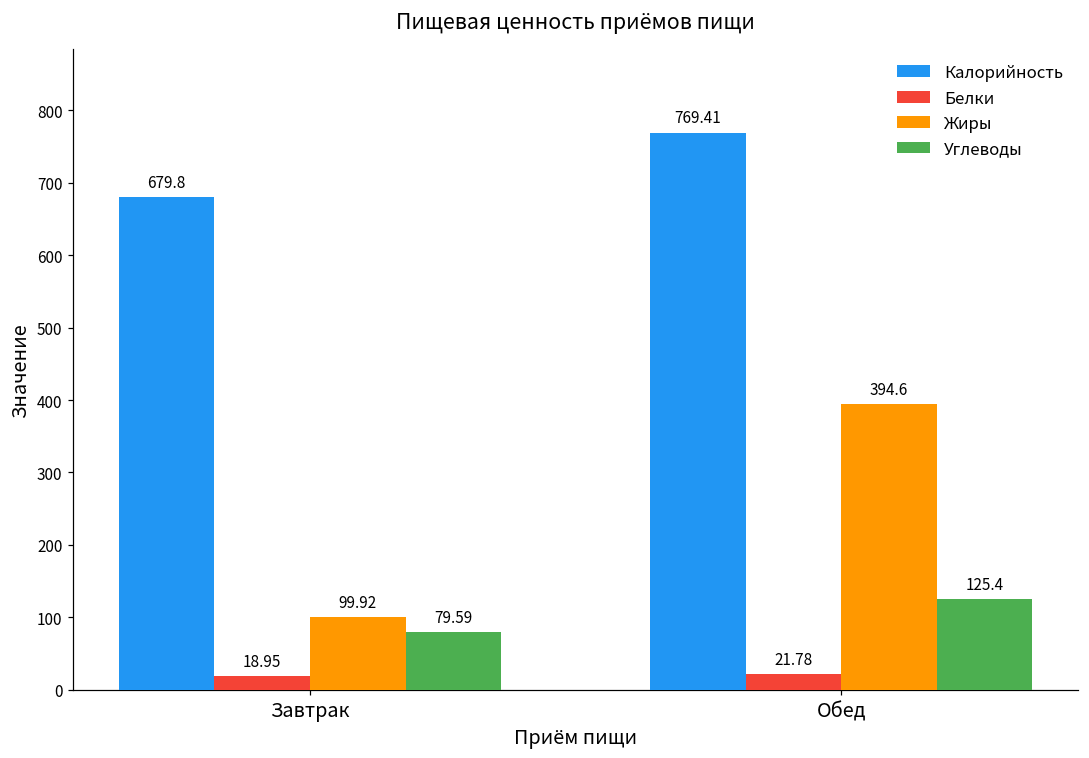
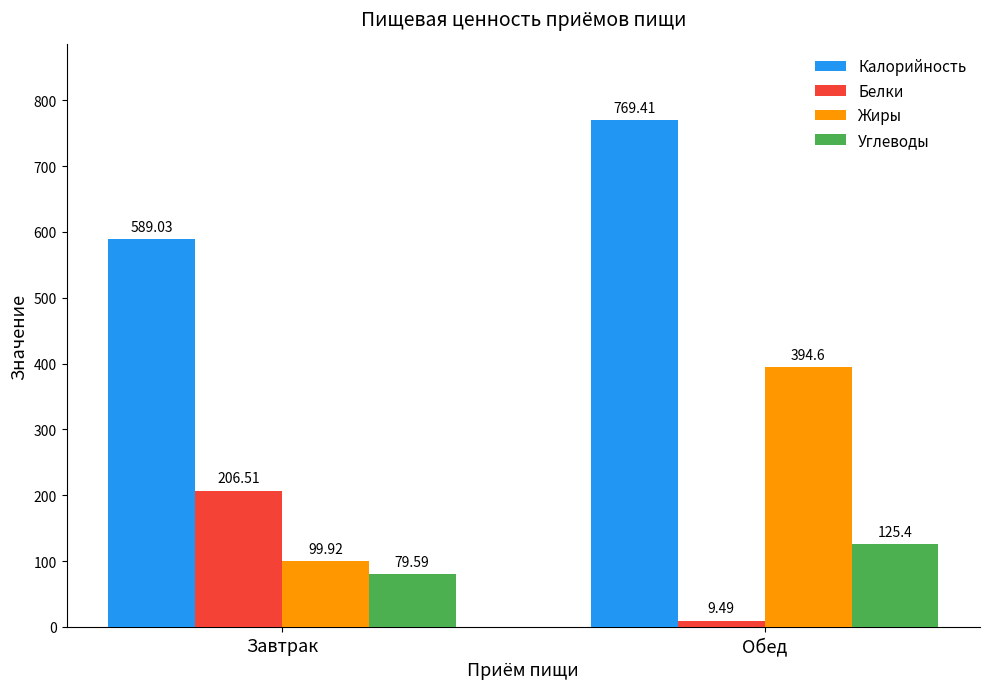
  {
    "Калорийность": {
-     "Завтрак": 679.8,
+     "Завтрак": 589.03,
      "Обед": 769.41
    },
    "Белки": {
-     "Завтрак": 18.95,
-     "Обед": 21.78
+     "Завтрак": 206.51,
+     "Обед": 9.49
    },
    "Жиры": {
      "Завтрак": 99.92,
      "Обед": 394.6
    },
    "Углеводы": {
      "Завтрак": 79.59,
      "Обед": 125.4
    }
  }
